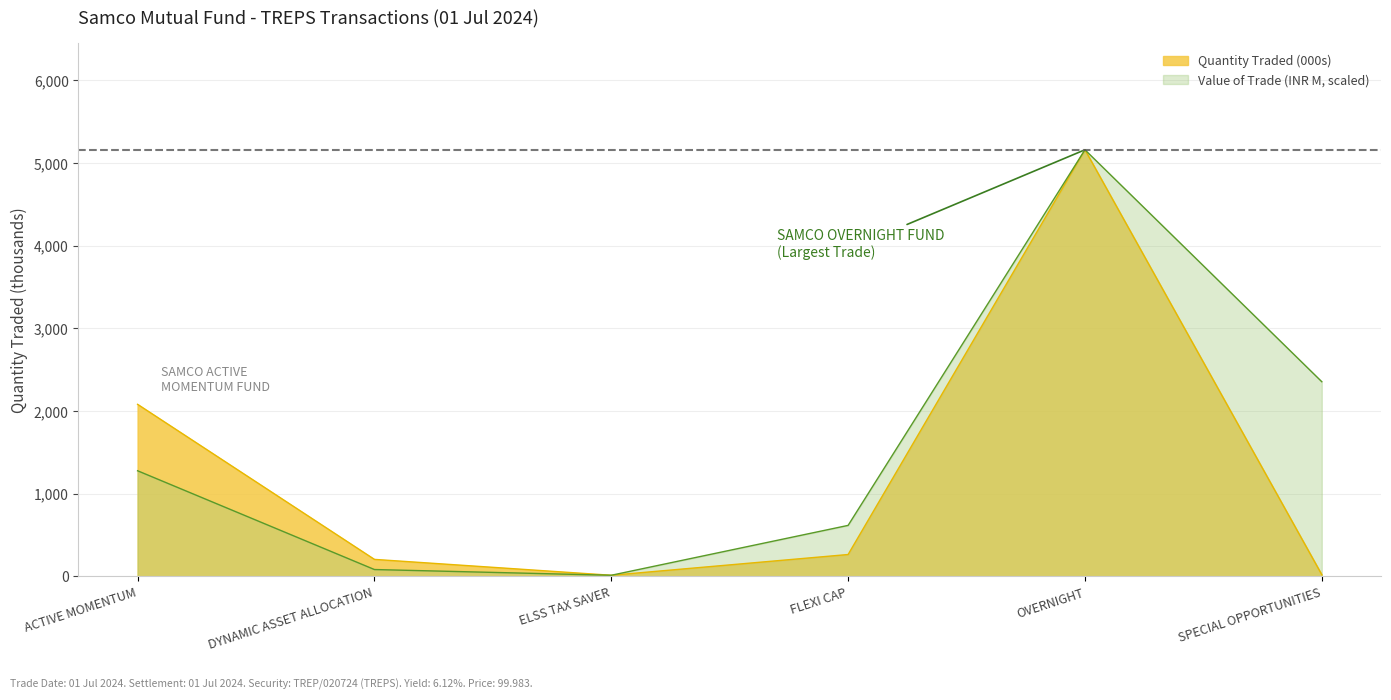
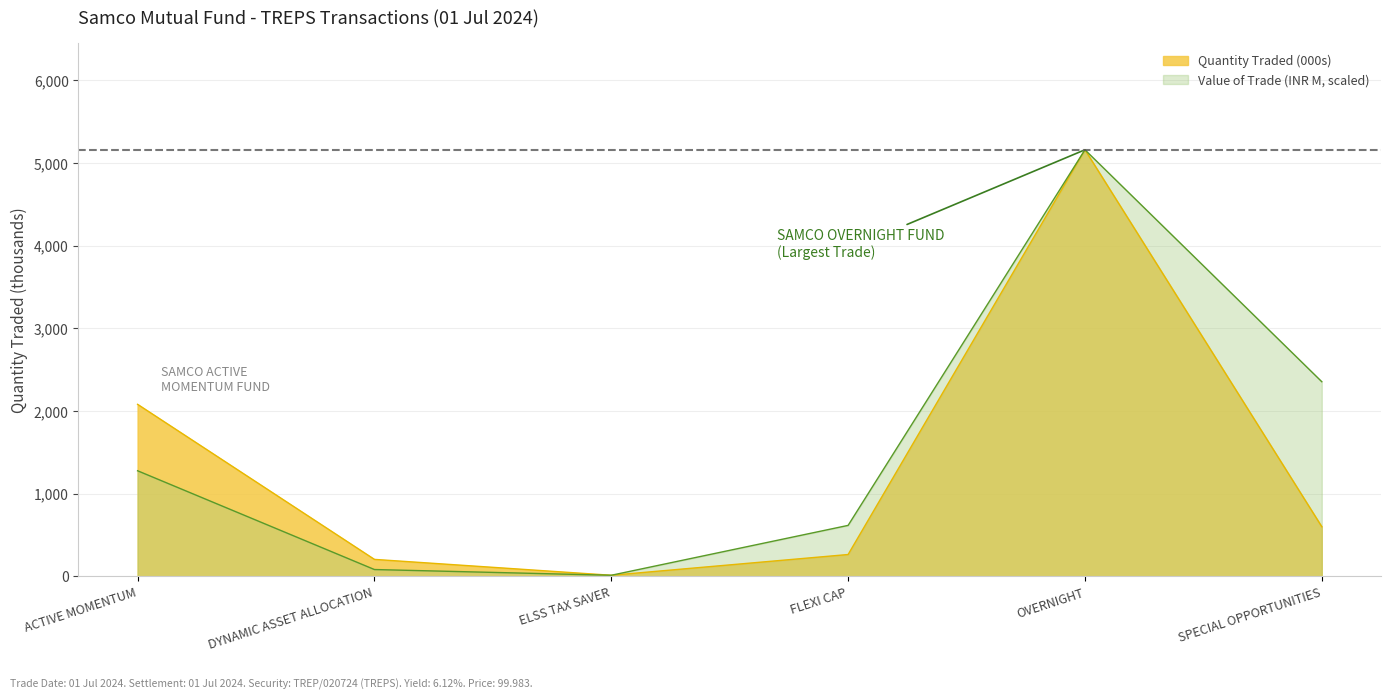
  {
    "Quantity Traded (000s)": {
      "ACTIVE MOMENTUM": "2,100",
      "DYNAMIC ASSET ALLOCATION": "200",
      "FLEXI CAP": "300",
-     "SPECIAL OPPORTUNITIES": "0"
+     "SPECIAL OPPORTUNITIES": "600"
    },
    "Value of Trade (INR M, scaled)": {
      "ACTIVE MOMENTUM": "1,300",
      "DYNAMIC ASSET ALLOCATION": "100",
      "FLEXI CAP": "600",
      "SPECIAL OPPORTUNITIES": "2,400"
    }
  }
